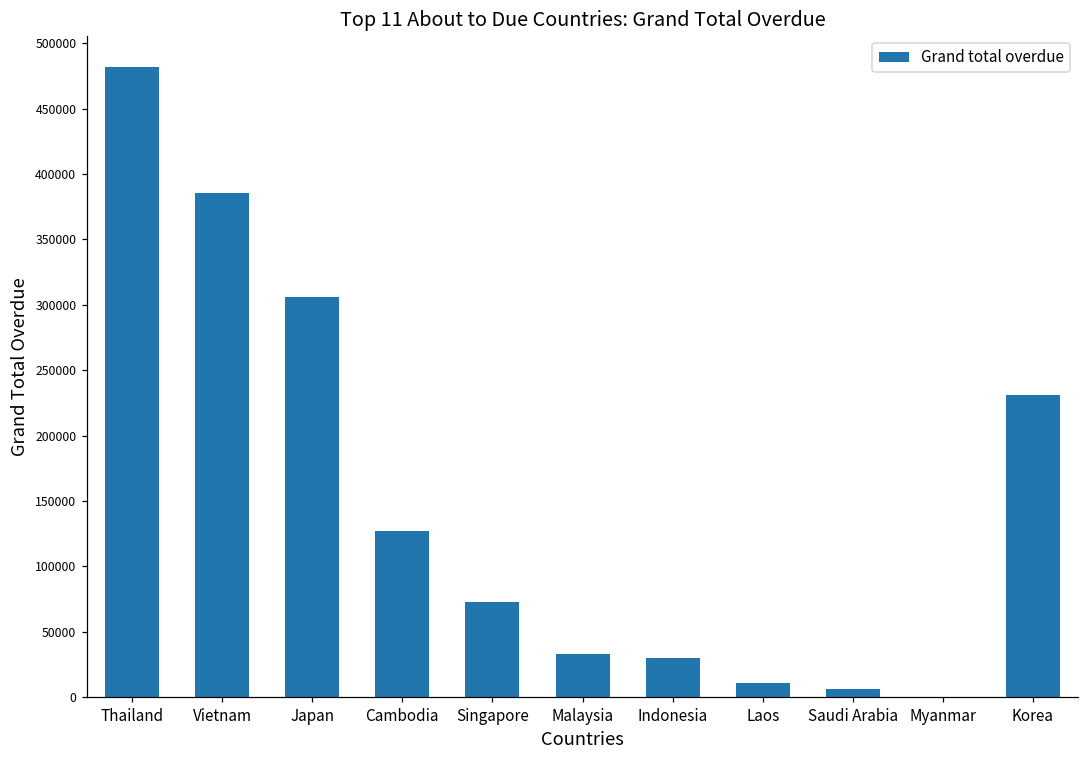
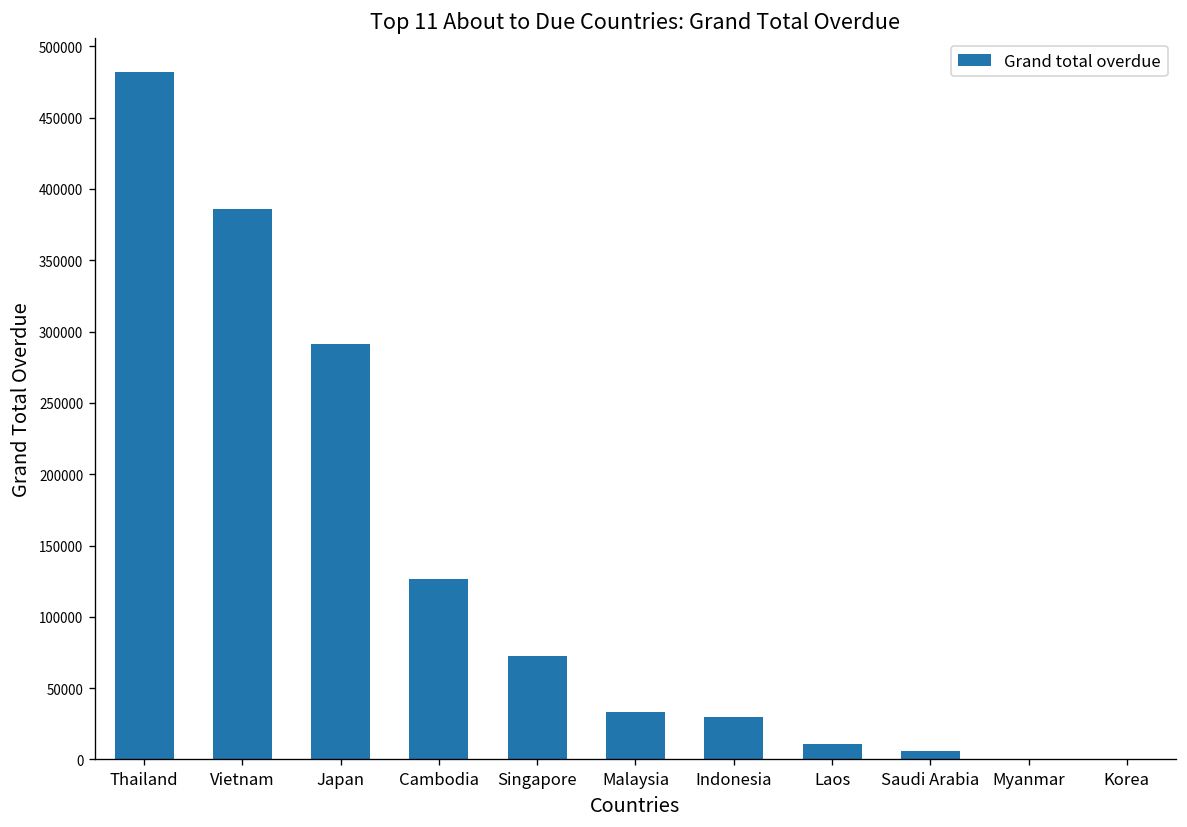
  {
    "Thailand": 482000,
    "Vietnam": 386000,
-   "Japan": 306000,
+   "Japan": 291000,
    "Cambodia": 127000,
    "Singapore": 73000,
    "Malaysia": 33000,
    "Indonesia": 30000,
    "Laos": 11000,
    "Saudi Arabia": 6000,
    "Myanmar": 0,
-   "Korea": 231000
+   "Korea": 0
  }
